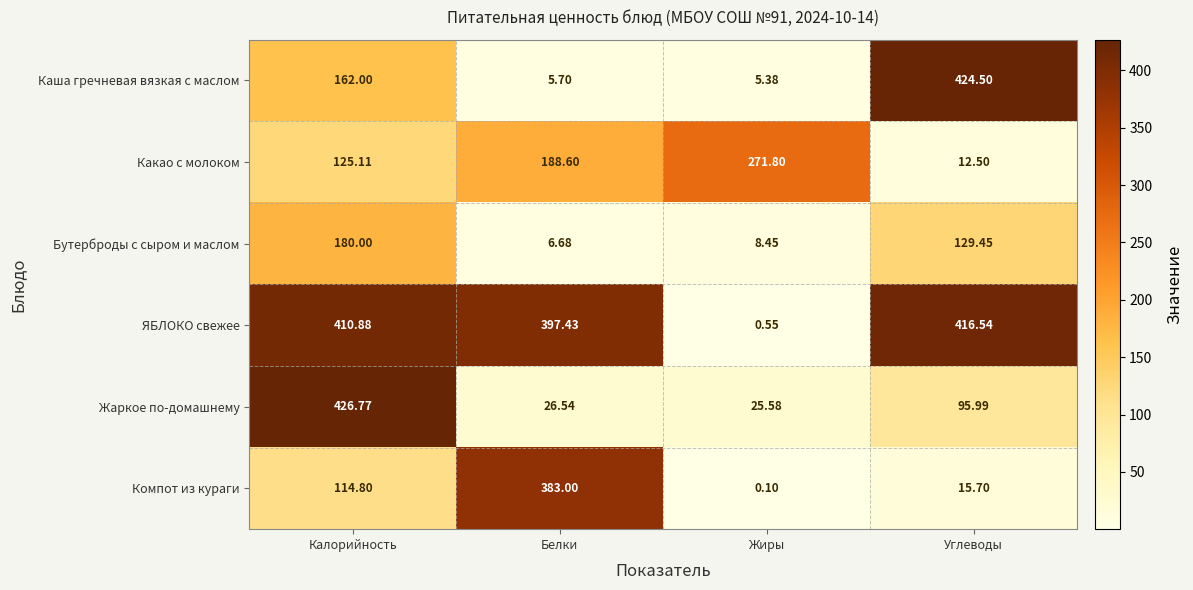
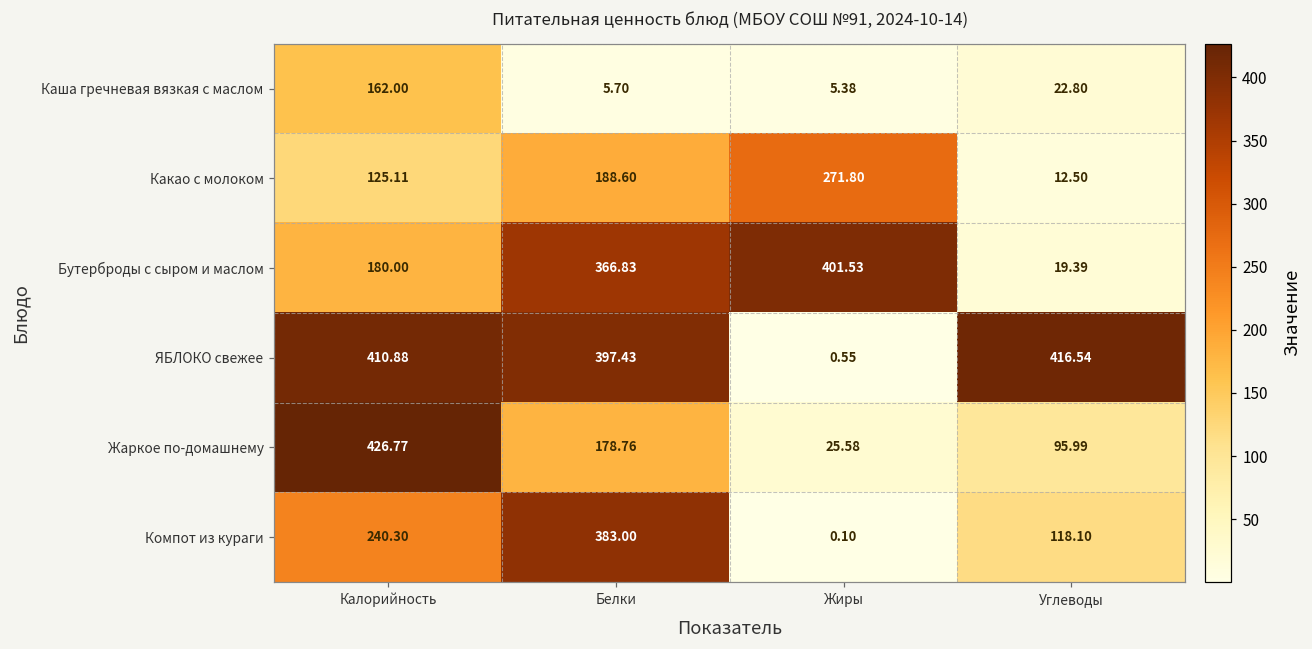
  {
    "Каша гречневая вязкая с маслом": {
      "Калорийность": 162.00,
      "Белки": 5.70,
      "Жиры": 5.38,
-     "Углеводы": 424.50
+     "Углеводы": 22.80
    },
    "Какао с молоком": {
      "Калорийность": 125.11,
      "Белки": 188.60,
      "Жиры": 271.80,
      "Углеводы": 12.50
    },
    "Бутерброды с сыром и маслом": {
      "Калорийность": 180.00,
-     "Белки": 6.68,
-     "Жиры": 8.45,
-     "Углеводы": 129.45
+     "Белки": 366.83,
+     "Жиры": 401.53,
+     "Углеводы": 19.39
    },
    "ЯБЛОКО свежее": {
      "Калорийность": 410.88,
      "Белки": 397.43,
      "Жиры": 0.55,
      "Углеводы": 416.54
    },
    "Жаркое по-домашнему": {
      "Калорийность": 426.77,
-     "Белки": 26.54,
+     "Белки": 178.76,
      "Жиры": 25.58,
      "Углеводы": 95.99
    },
    "Компот из кураги": {
-     "Калорийность": 114.80,
+     "Калорийность": 240.30,
      "Белки": 383.00,
      "Жиры": 0.10,
-     "Углеводы": 15.70
+     "Углеводы": 118.10
    }
  }
